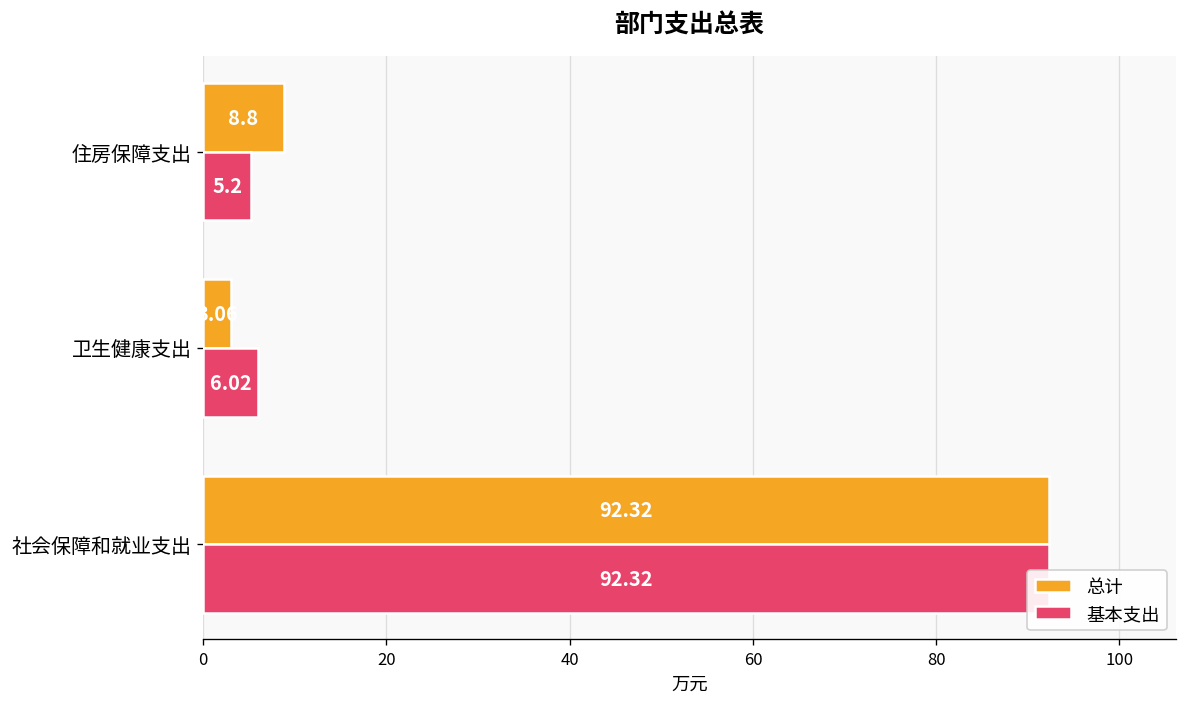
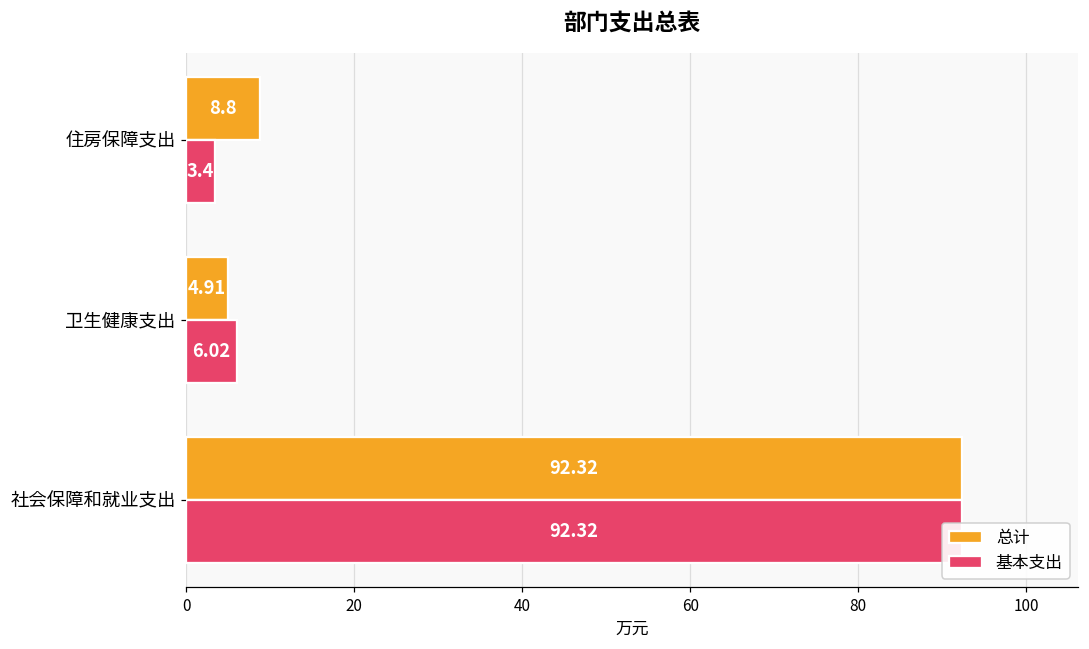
  {
    "总计": {
      "住房保障支出": 8.8,
-     "卫生健康支出": 3.06,
+     "卫生健康支出": 4.91,
      "社会保障和就业支出": 92.32
    },
    "基本支出": {
-     "住房保障支出": 5.2,
+     "住房保障支出": 3.4,
      "卫生健康支出": 6.02
    }
  }
